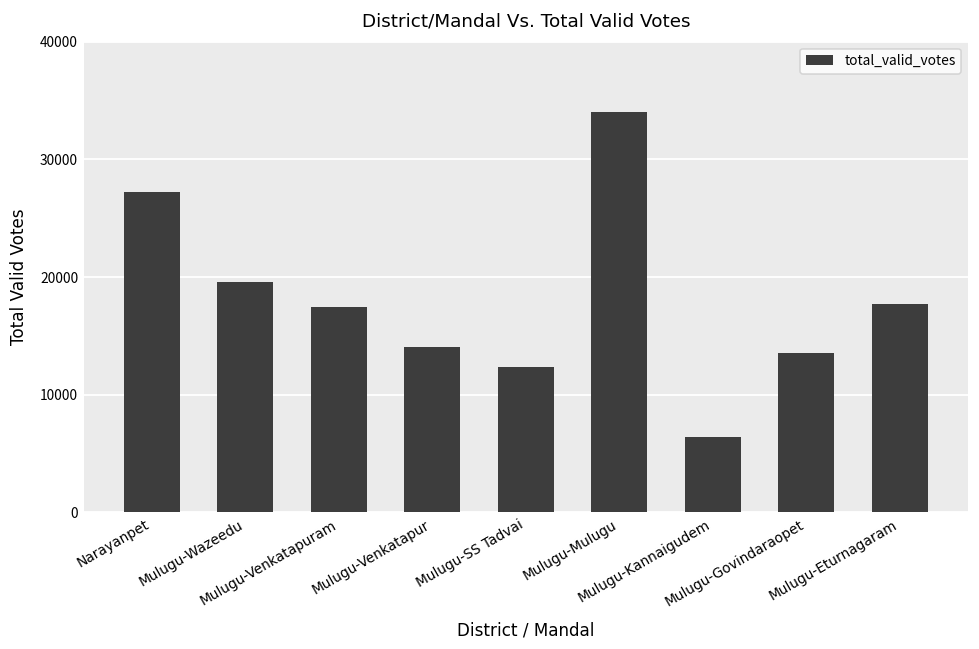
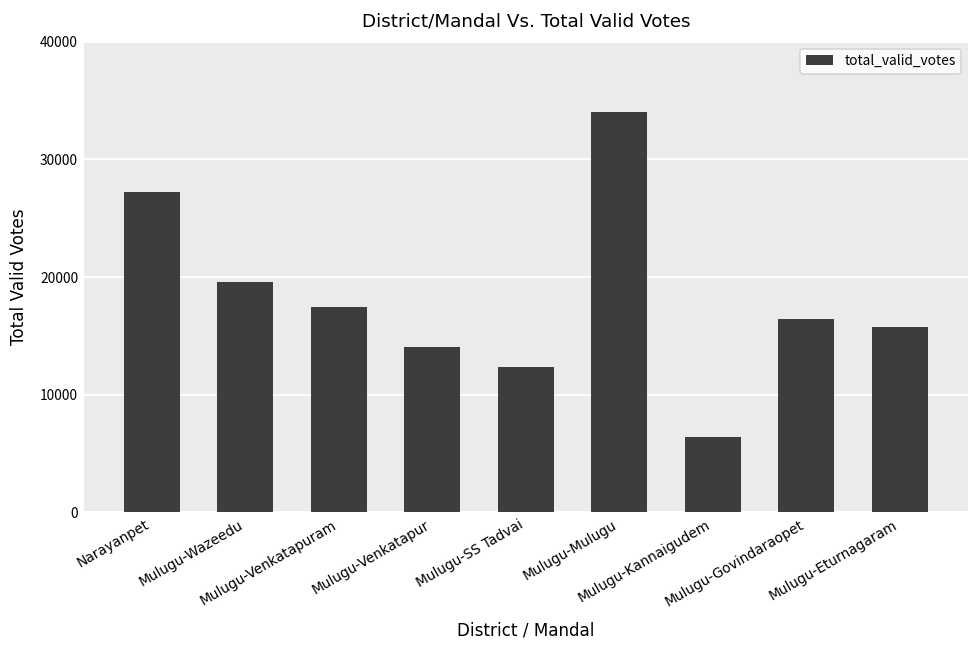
  {
    "Narayanpet": 27200,
    "Mulugu-Wazeedu": 19600,
    "Mulugu-Venkatapuram": 17500,
    "Mulugu-Venkatapur": 14000,
    "Mulugu-SS Tadvai": 12300,
    "Mulugu-Mulugu": 34000,
    "Mulugu-Kannaigudem": 6400,
-   "Mulugu-Govindaraopet": 13600,
-   "Mulugu-Eturnagaram": 17700
+   "Mulugu-Govindaraopet": 16500,
+   "Mulugu-Eturnagaram": 15800
  }
